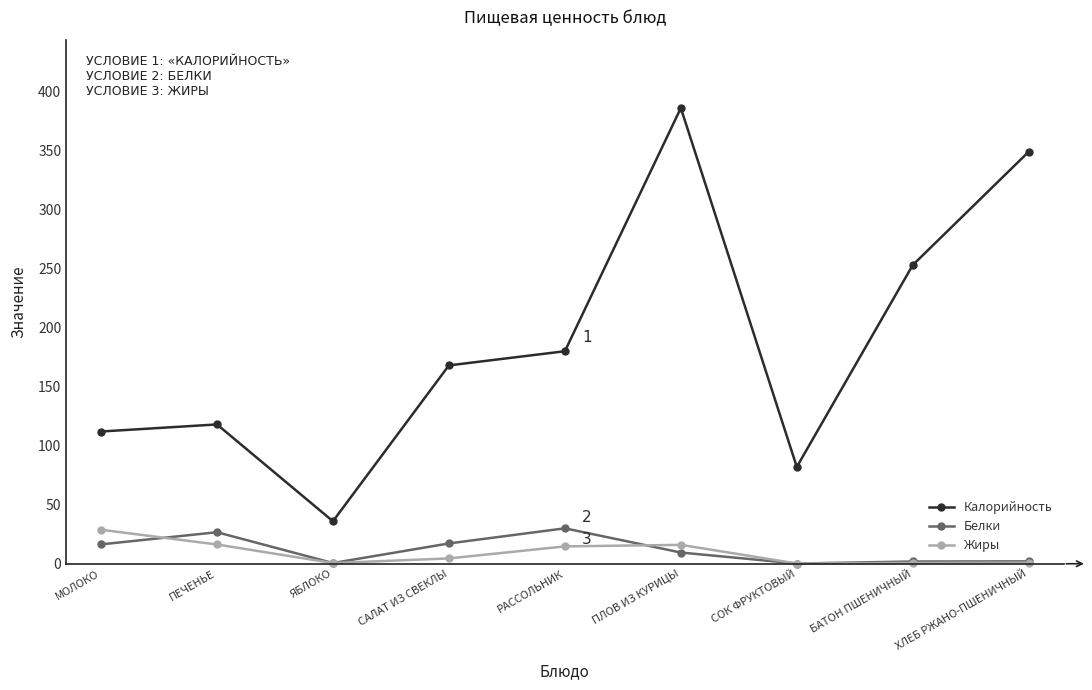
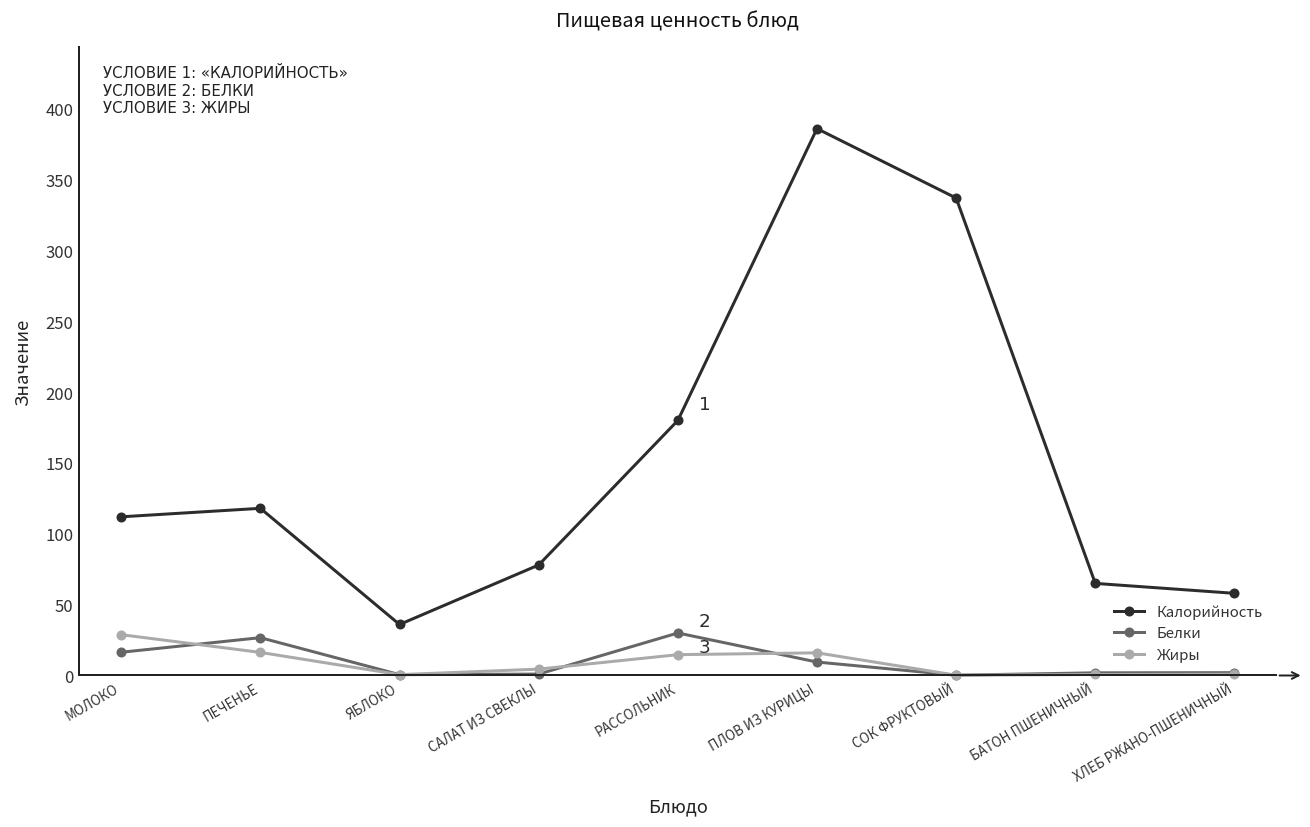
  {
    "Калорийность": {
      "МОЛОКО": 112,
      "ПЕЧЕНЬЕ": 118,
      "ЯБЛОКО": 36,
-     "САЛАТ ИЗ СВЕКЛЫ": 168,
+     "САЛАТ ИЗ СВЕКЛЫ": 78,
      "ПЛОВ ИЗ КУРИЦЫ": 386,
-     "СОК ФРУКТОВЫЙ": 82,
-     "БАТОН ПШЕНИЧНЫЙ": 253,
-     "ХЛЕБ РЖАНО-ПШЕНИЧНЫЙ": 349
+     "СОК ФРУКТОВЫЙ": 337,
+     "БАТОН ПШЕНИЧНЫЙ": 65,
+     "ХЛЕБ РЖАНО-ПШЕНИЧНЫЙ": 58
    },
    "Белки": {
      "МОЛОКО": 16,
      "ПЕЧЕНЬЕ": 27,
-     "САЛАТ ИЗ СВЕКЛЫ": 17,
+     "САЛАТ ИЗ СВЕКЛЫ": 1,
      "ПЛОВ ИЗ КУРИЦЫ": 10
    },
    "Жиры": {
      "МОЛОКО": 29,
      "ПЕЧЕНЬЕ": 16,
      "САЛАТ ИЗ СВЕКЛЫ": 5,
      "ПЛОВ ИЗ КУРИЦЫ": 16
    }
  }
